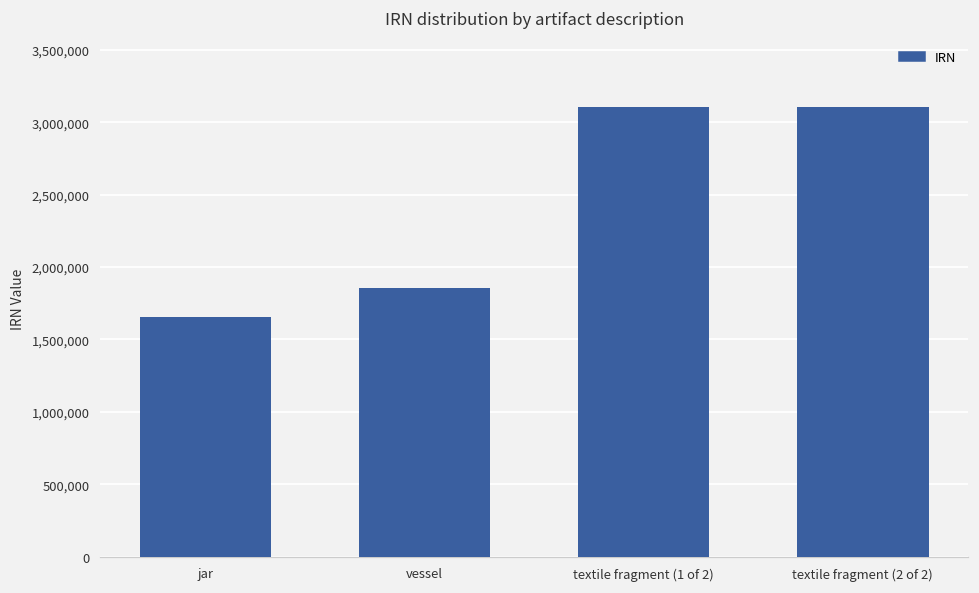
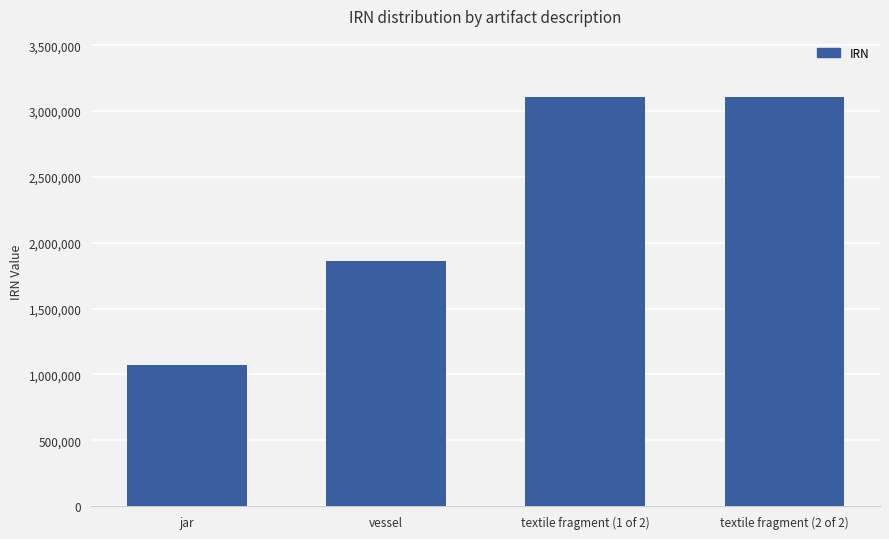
  {
-   "jar": "1,650,000",
+   "jar": "1,070,000",
    "vessel": "1,860,000",
    "textile fragment (1 of 2)": "3,110,000",
    "textile fragment (2 of 2)": "3,110,000"
  }
